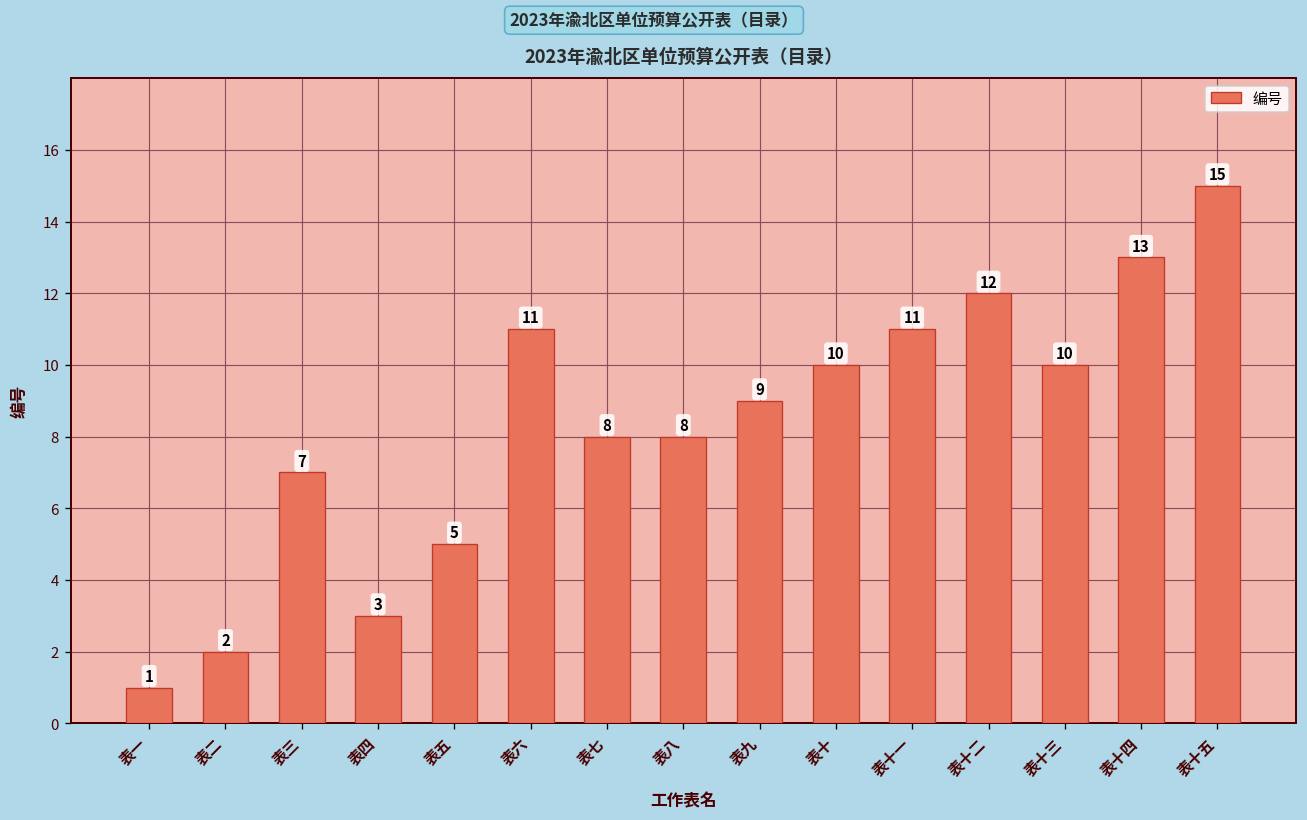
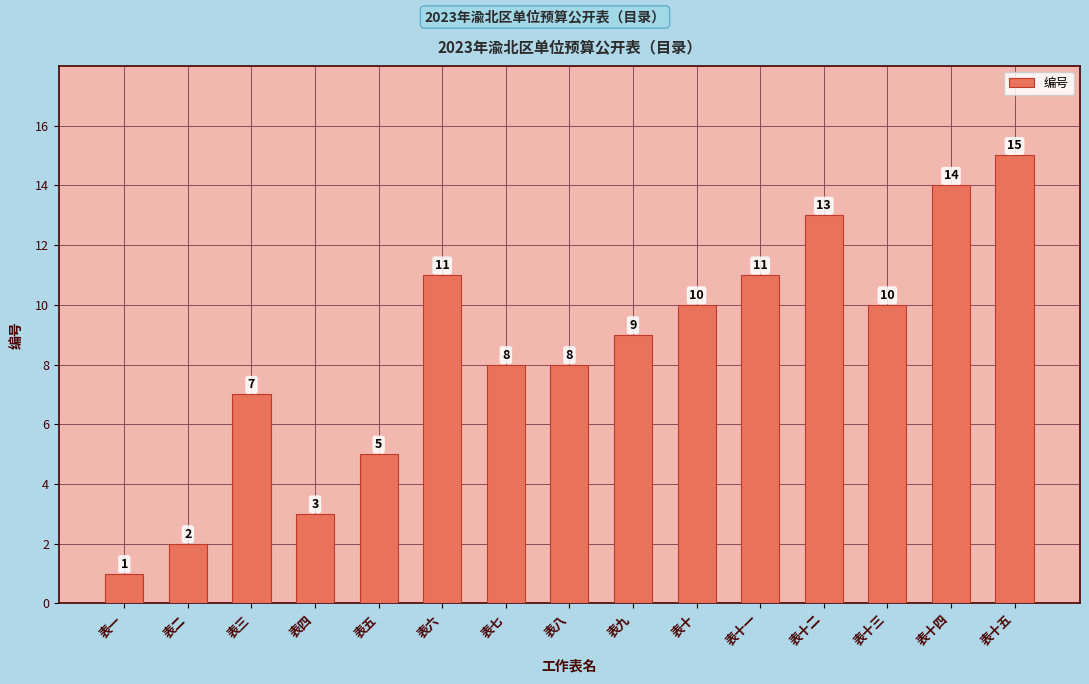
  {
-   "表十二": 12,
-   "表十四": 13
+   "表十二": 13,
+   "表十四": 14
  }
